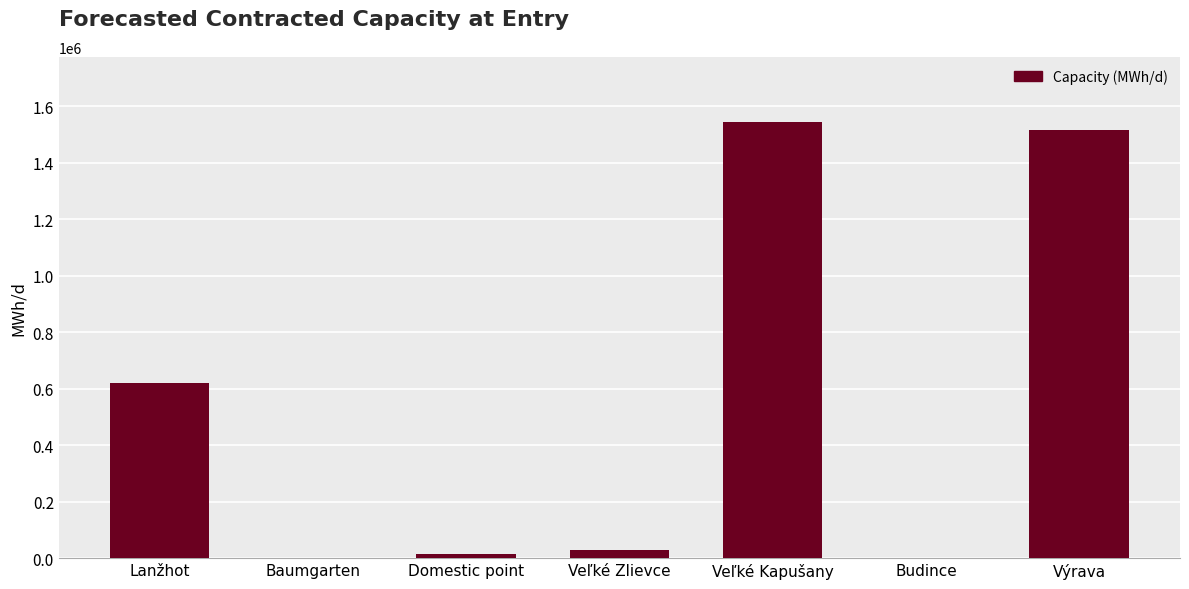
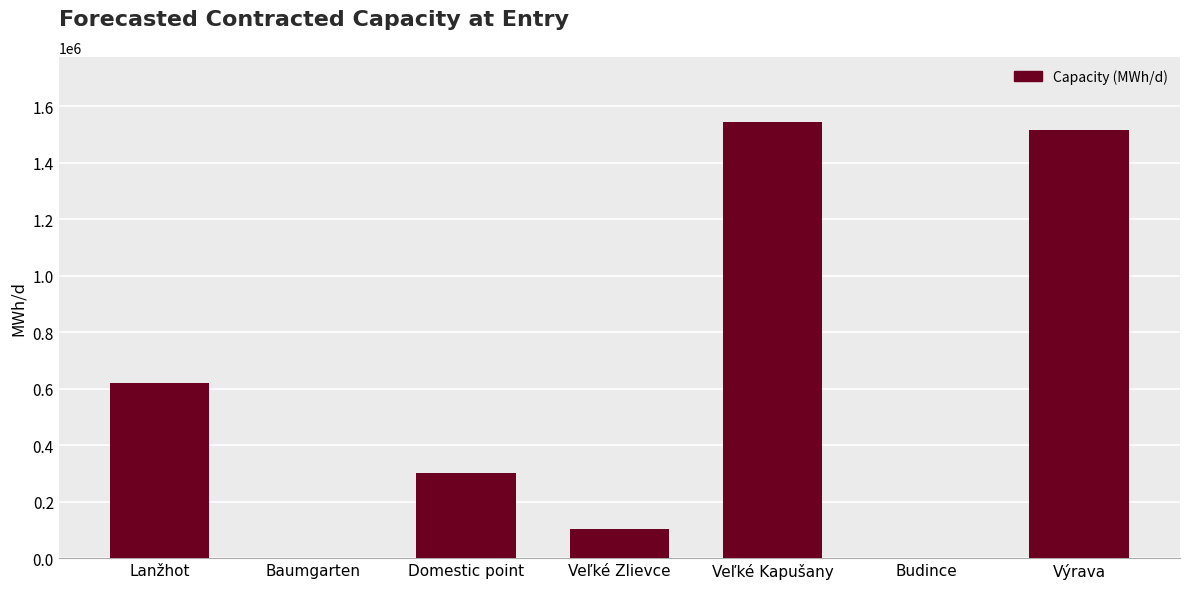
  {
    "Lanžhot": 620000,
    "Baumgarten": 0,
-   "Domestic point": 20000,
-   "Veľké Zlievce": 30000,
+   "Domestic point": 300000,
+   "Veľké Zlievce": 100000,
    "Veľké Kapušany": 1540000,
    "Budince": 0,
    "Výrava": 1520000
  }
